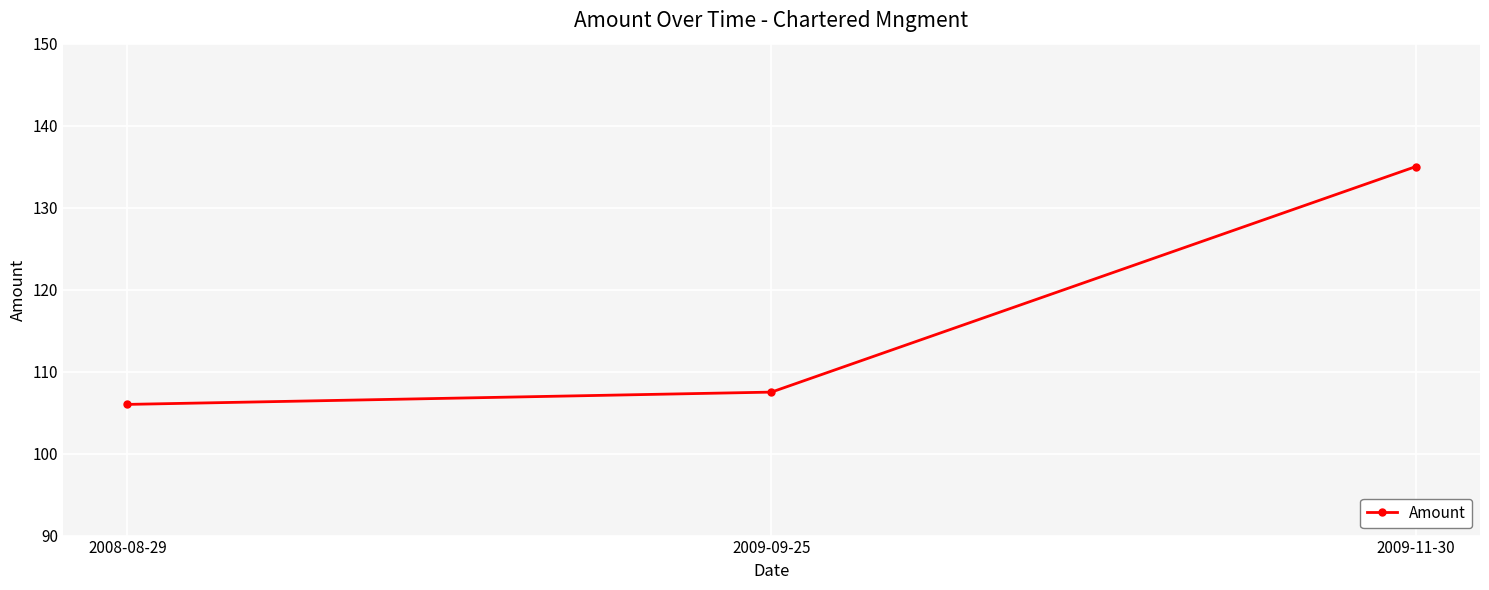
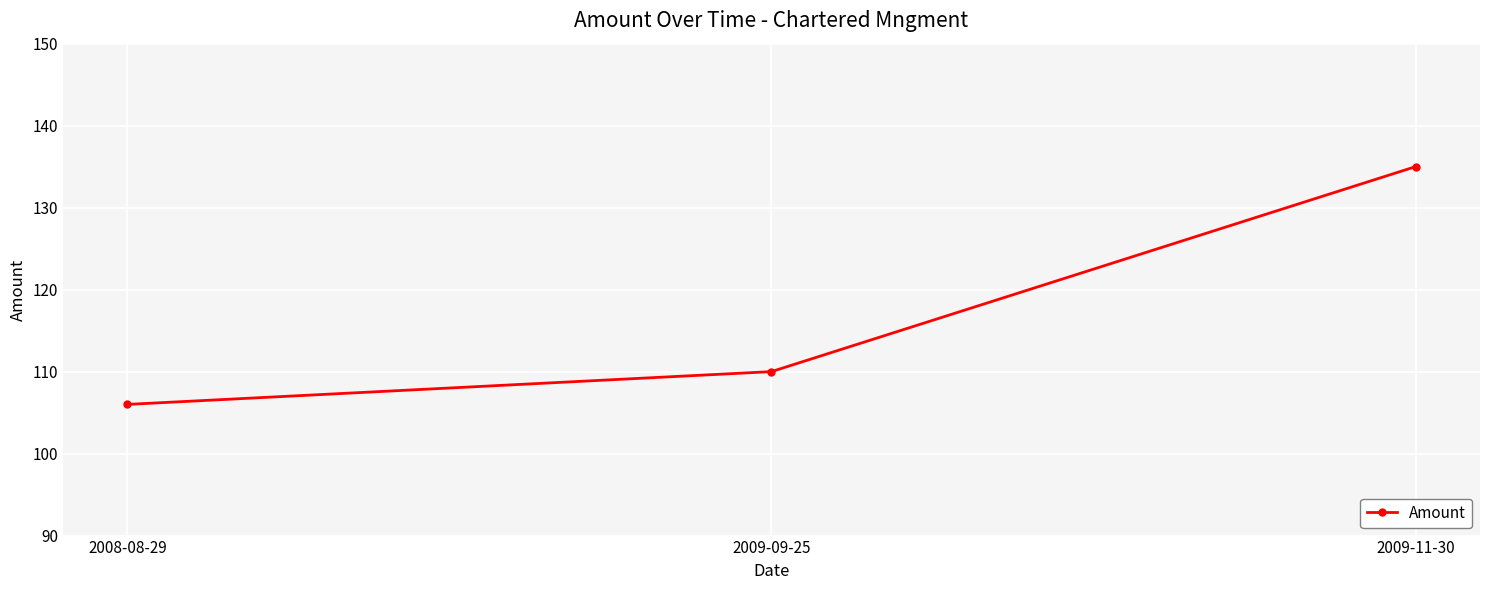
  {
    "2008-08-29": 106,
-   "2009-09-25": 108,
+   "2009-09-25": 110,
    "2009-11-30": 135
  }
